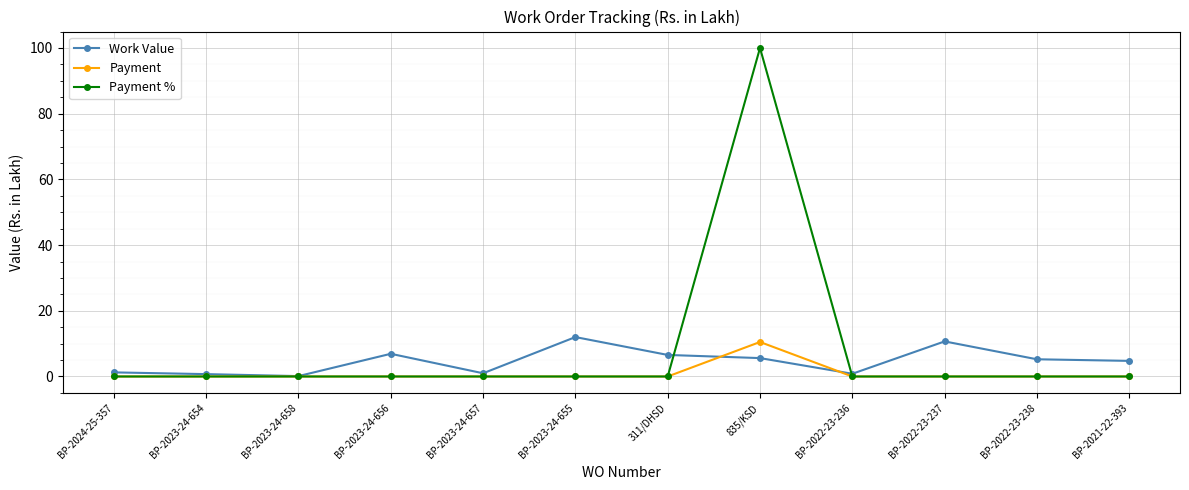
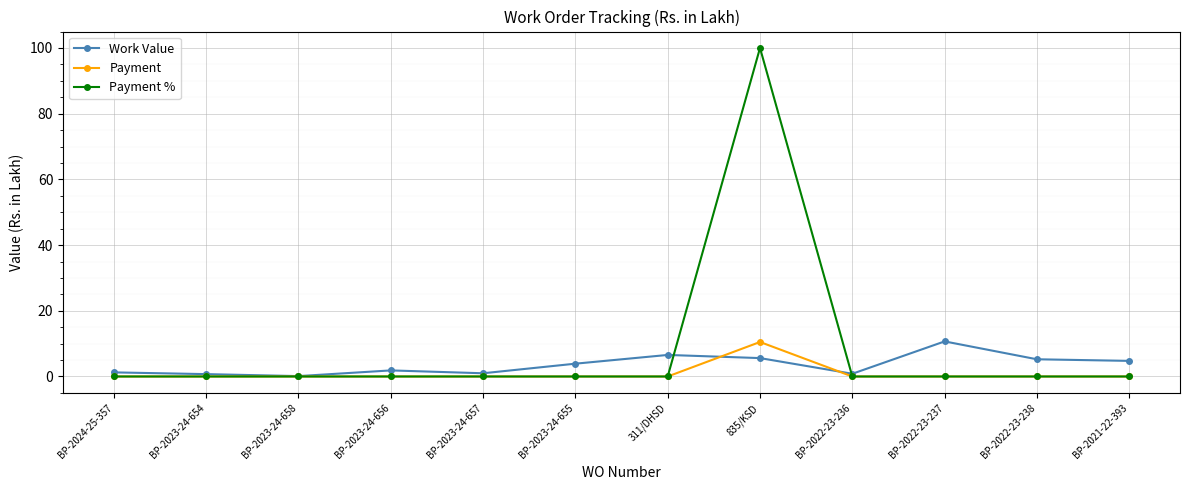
  {
    "Work Value": {
      "BP-2024-25-357": 1,
-     "BP-2023-24-656": 7,
+     "BP-2023-24-656": 2,
      "BP-2023-24-657": 1,
-     "BP-2023-24-655": 12,
+     "BP-2023-24-655": 4,
      "311/DHSD": 7,
      "835/KSD": 6,
      "BP-2022-23-236": 1,
      "BP-2022-23-237": 11,
      "BP-2022-23-238": 5,
      "BP-2021-22-393": 5
    },
    "Payment": {
      "835/KSD": 11
    },
    "Payment %": {
      "835/KSD": 100
    }
  }
